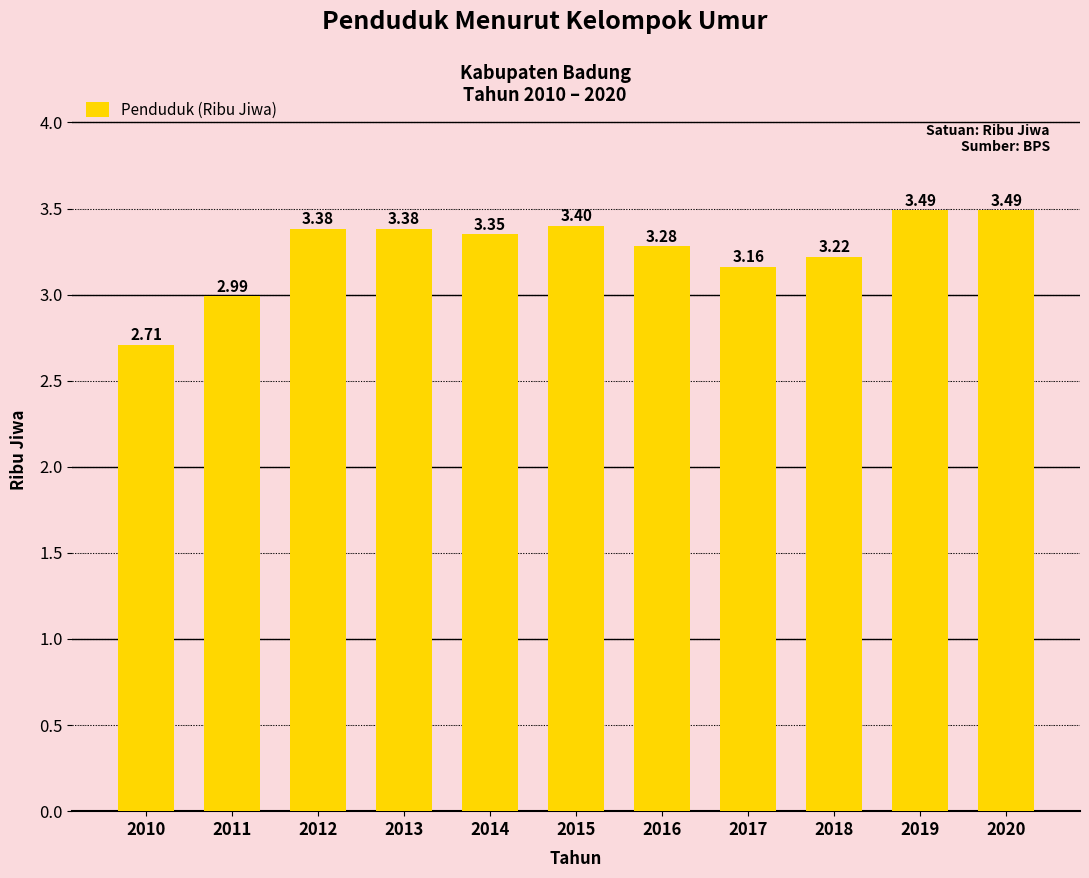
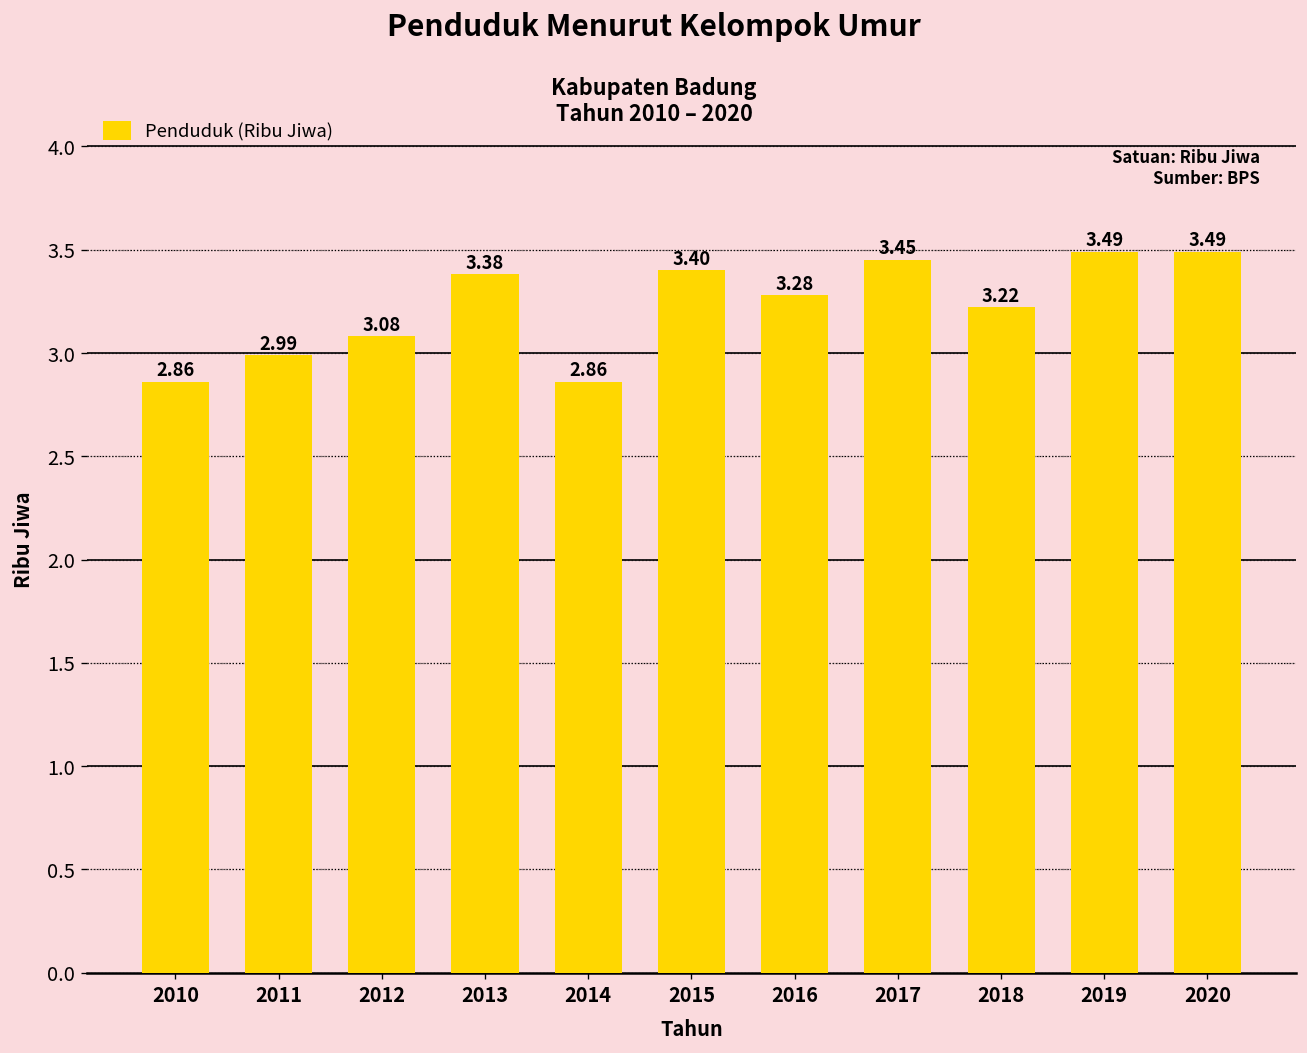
  {
-   "2010": 2.71,
+   "2010": 2.86,
    "2011": 2.99,
-   "2012": 3.38,
+   "2012": 3.08,
    "2013": 3.38,
-   "2014": 3.35,
+   "2014": 2.86,
    "2015": 3.40,
    "2016": 3.28,
-   "2017": 3.16,
+   "2017": 3.45,
    "2018": 3.22,
    "2019": 3.49,
    "2020": 3.49
  }
